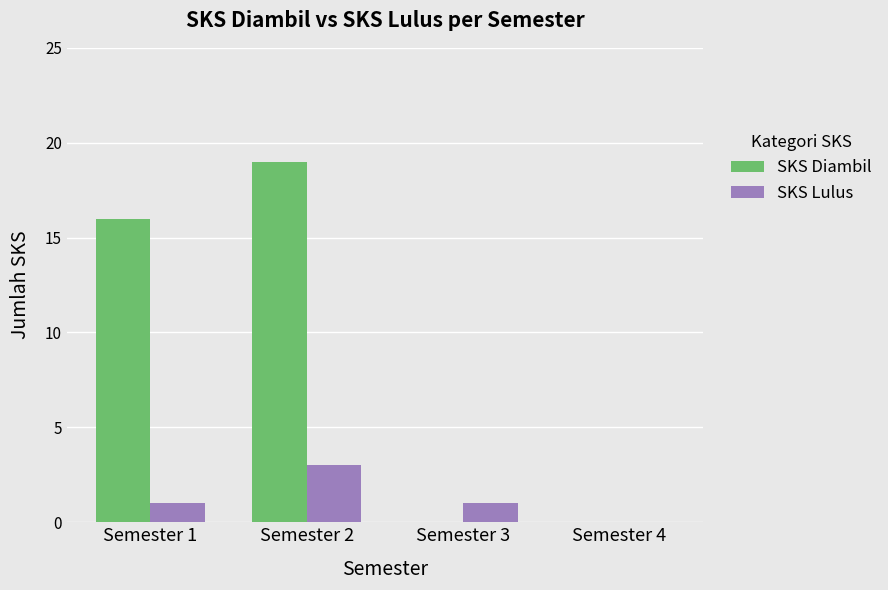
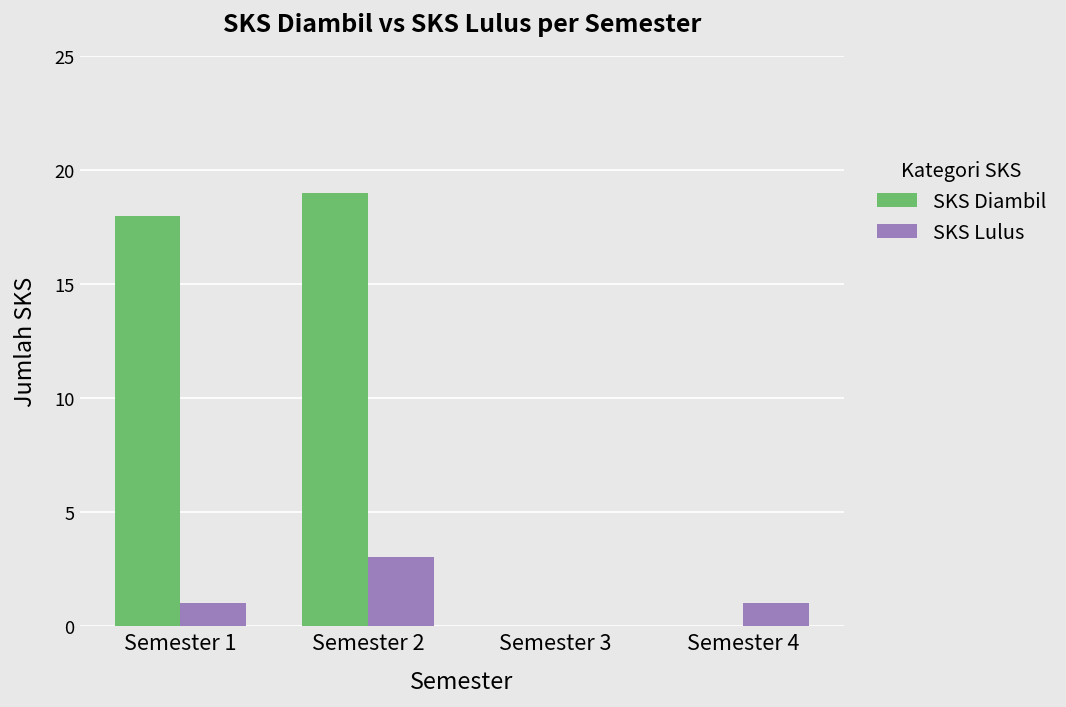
  {
    "SKS Diambil": {
-     "Semester 1": 16,
+     "Semester 1": 18,
      "Semester 2": 19,
      "Semester 3": 0,
      "Semester 4": 0
    },
    "SKS Lulus": {
      "Semester 1": 1,
      "Semester 2": 3,
-     "Semester 3": 1,
-     "Semester 4": 0
+     "Semester 3": 0,
+     "Semester 4": 1
    }
  }
